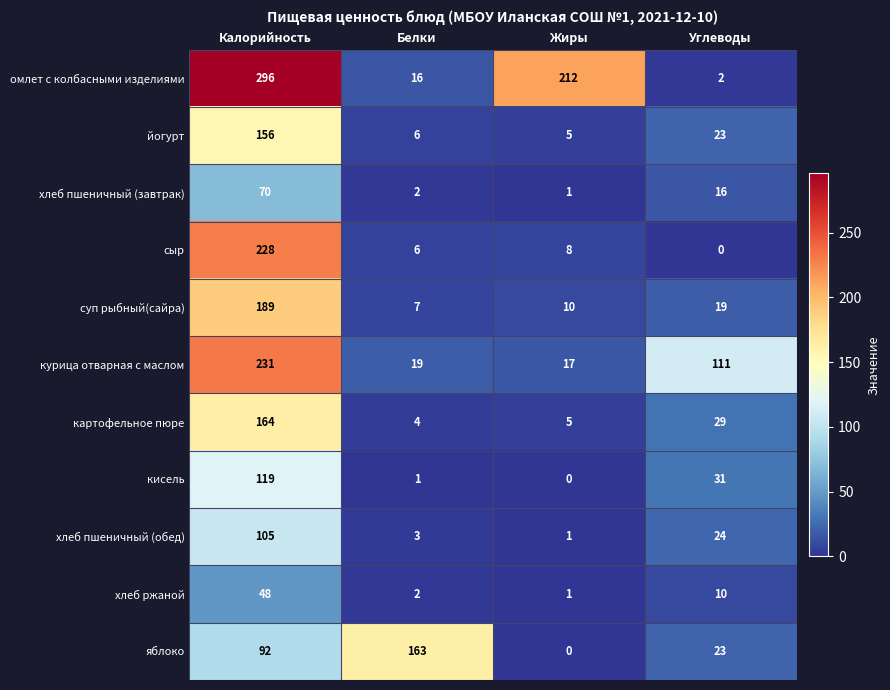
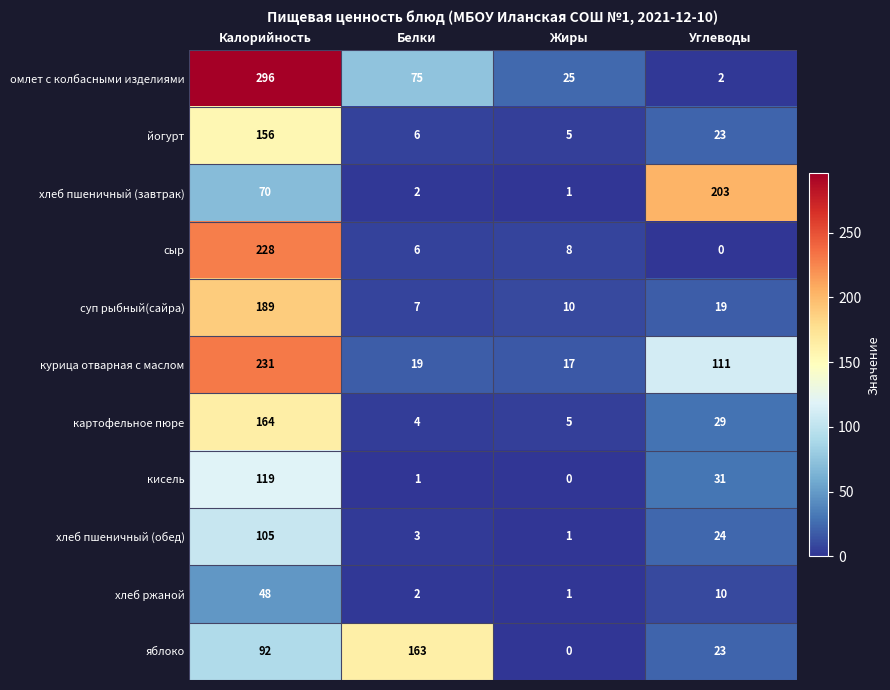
  {
    "омлет с колбасными изделиями": {
      "Калорийность": 296,
-     "Белки": 16,
-     "Жиры": 212,
+     "Белки": 75,
+     "Жиры": 25,
      "Углеводы": 2
    },
    "йогурт": {
      "Калорийность": 156,
      "Белки": 6,
      "Жиры": 5,
      "Углеводы": 23
    },
    "хлеб пшеничный (завтрак)": {
      "Калорийность": 70,
      "Белки": 2,
      "Жиры": 1,
-     "Углеводы": 16
+     "Углеводы": 203
    },
    "сыр": {
      "Калорийность": 228,
      "Белки": 6,
      "Жиры": 8,
      "Углеводы": 0
    },
    "суп рыбный(сайра)": {
      "Калорийность": 189,
      "Белки": 7,
      "Жиры": 10,
      "Углеводы": 19
    },
    "курица отварная с маслом": {
      "Калорийность": 231,
      "Белки": 19,
      "Жиры": 17,
      "Углеводы": 111
    },
    "картофельное пюре": {
      "Калорийность": 164,
      "Белки": 4,
      "Жиры": 5,
      "Углеводы": 29
    },
    "кисель": {
      "Калорийность": 119,
      "Белки": 1,
      "Жиры": 0,
      "Углеводы": 31
    },
    "хлеб пшеничный (обед)": {
      "Калорийность": 105,
      "Белки": 3,
      "Жиры": 1,
      "Углеводы": 24
    },
    "хлеб ржаной": {
      "Калорийность": 48,
      "Белки": 2,
      "Жиры": 1,
      "Углеводы": 10
    },
    "яблоко": {
      "Калорийность": 92,
      "Белки": 163,
      "Жиры": 0,
      "Углеводы": 23
    }
  }
